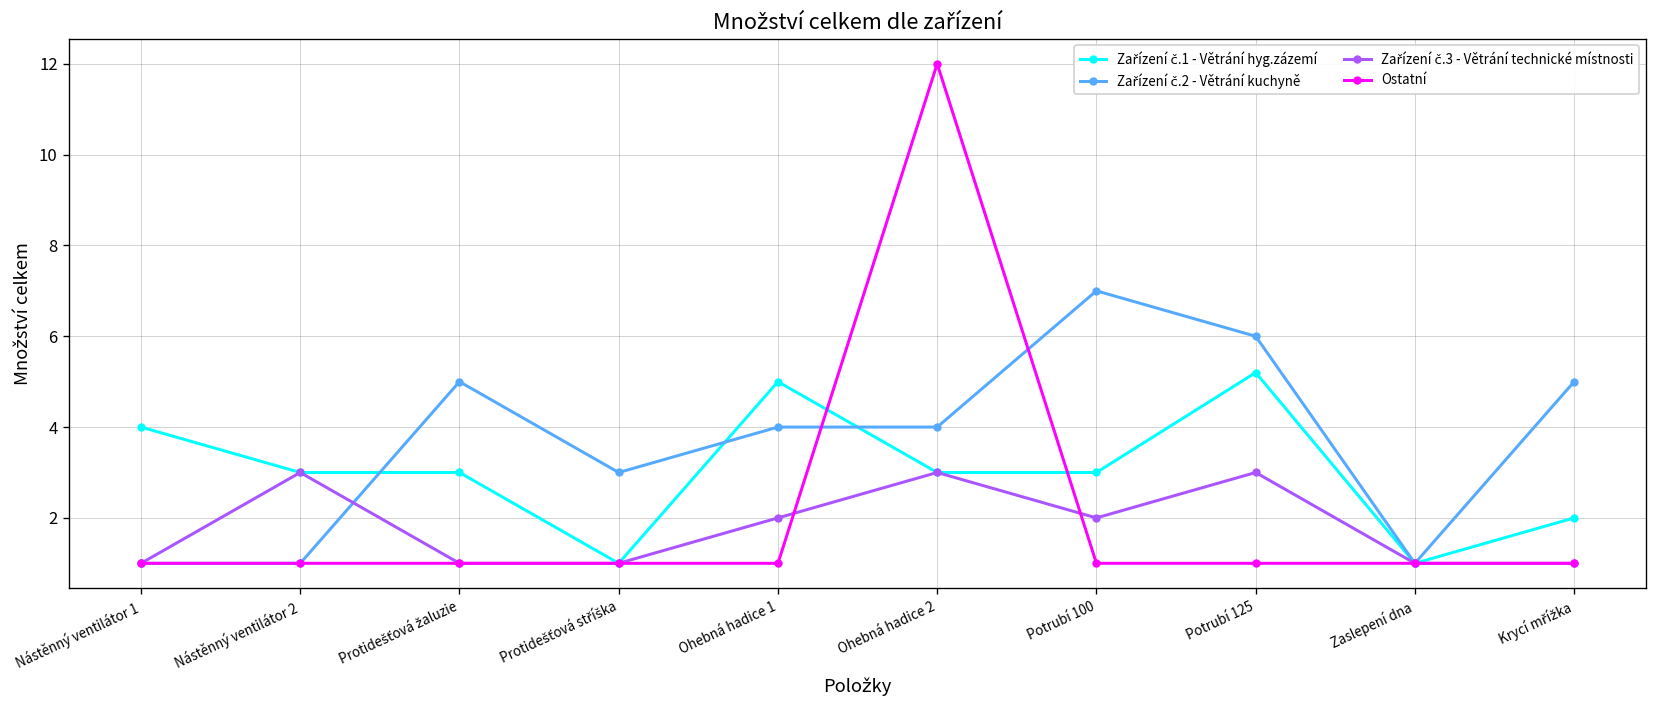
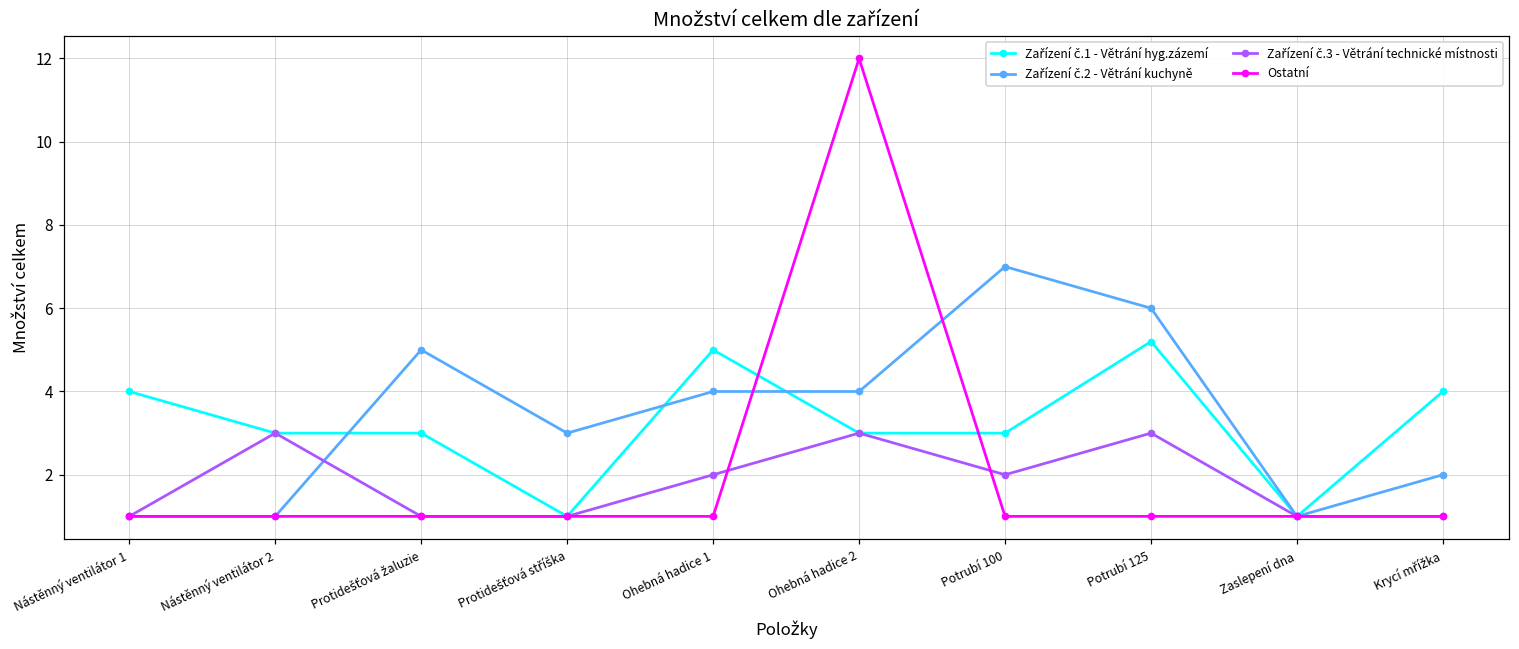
  {
    "Zařízení č.1 - Větrání hyg.zázemí": {
      "Nástěnný ventilátor 1": 4,
      "Protidešťová žaluzie": 3,
      "Ohebná hadice 1": 5,
      "Potrubí 100": 3,
      "Potrubí 125": 5.2,
-     "Krycí mřížka": 2
+     "Krycí mřížka": 4
    },
    "Zařízení č.2 - Větrání kuchyně": {
      "Protidešťová žaluzie": 5,
      "Protidešťová stříška": 3,
      "Ohebná hadice 1": 4,
      "Ohebná hadice 2": 4,
      "Potrubí 100": 7,
      "Potrubí 125": 6,
-     "Krycí mřížka": 5
+     "Krycí mřížka": 2
    },
    "Zařízení č.3 - Větrání technické místnosti": {
      "Ohebná hadice 1": 2,
      "Potrubí 100": 2,
      "Potrubí 125": 3
    },
    "Ostatní": {
      "Ohebná hadice 1": 1,
      "Ohebná hadice 2": 12,
      "Potrubí 100": 1,
      "Potrubí 125": 1
    }
  }
